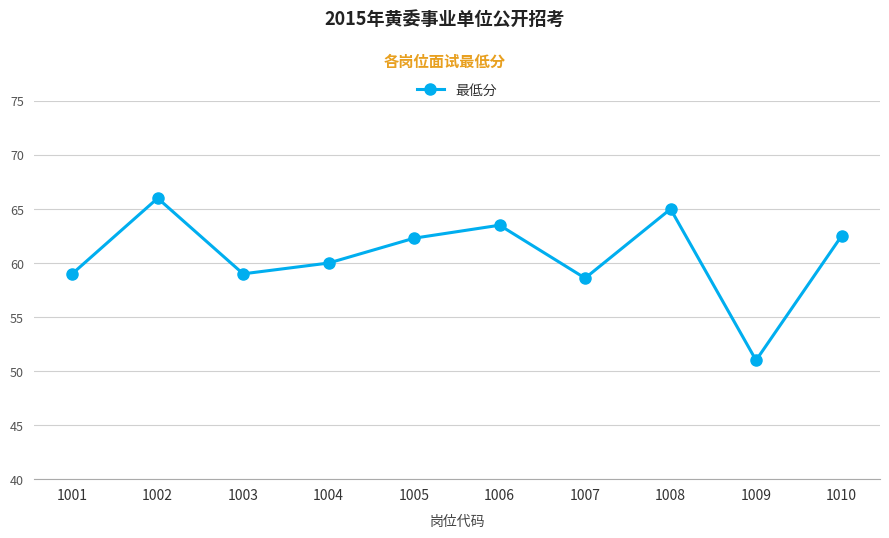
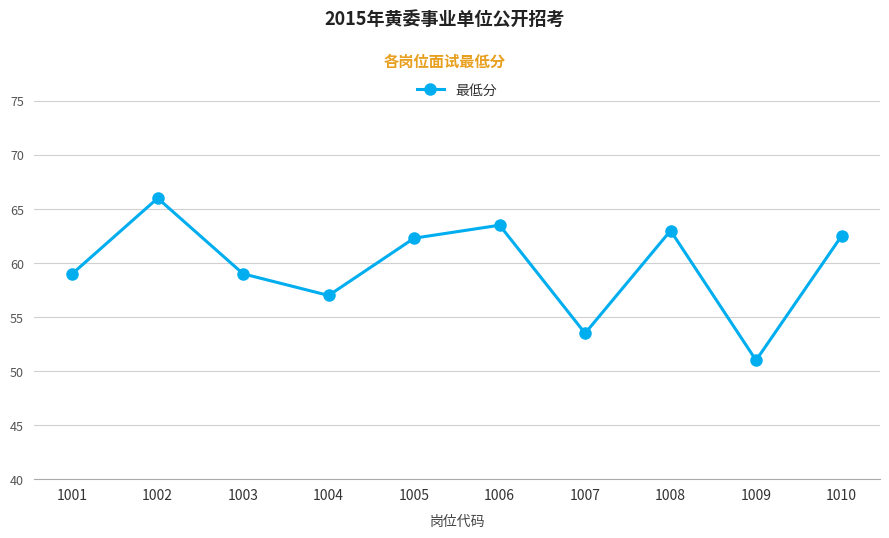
  {
    "1001": 59.0,
    "1002": 66.0,
    "1003": 59.0,
-   "1004": 60,
+   "1004": 57,
    "1005": 62.3,
    "1006": 63.5,
-   "1007": 58.6,
-   "1008": 65,
+   "1007": 53.5,
+   "1008": 63,
    "1009": 51.0,
    "1010": 62.5
  }
